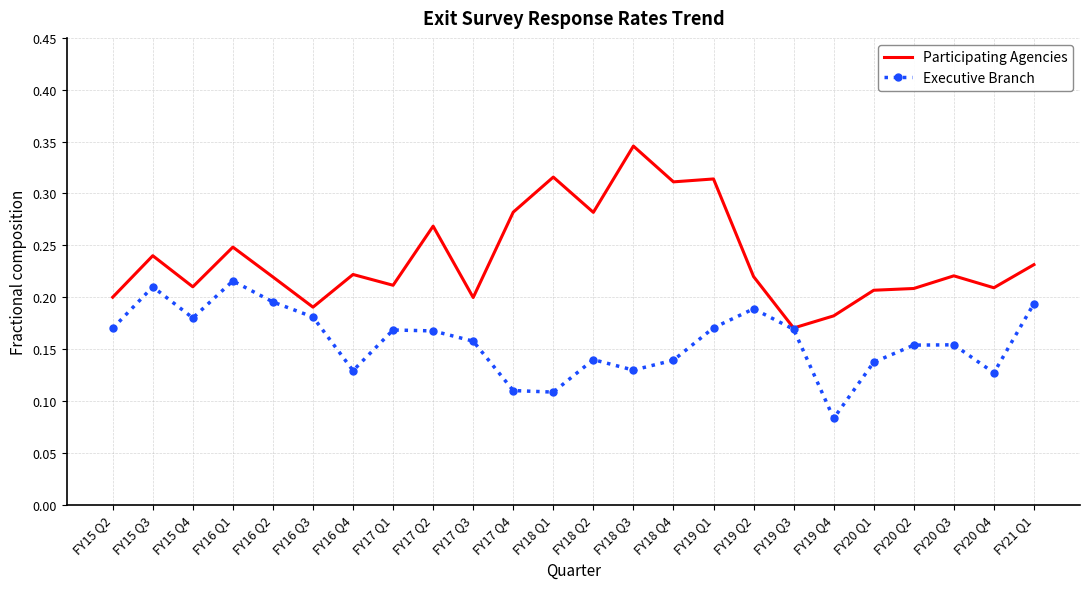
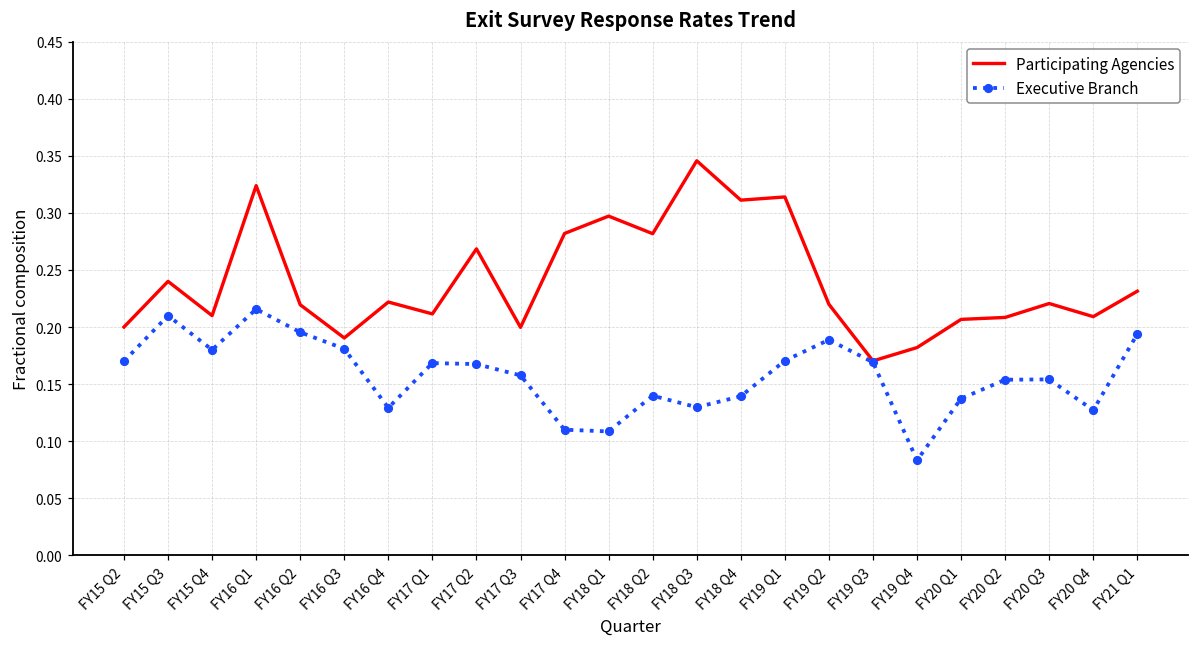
  {
    "Participating Agencies": {
      "FY15 Q2": 0.200,
      "FY15 Q3": 0.240,
      "FY15 Q4": 0.210,
-     "FY16 Q1": 0.248,
+     "FY16 Q1": 0.324,
      "FY16 Q2": 0.220,
      "FY16 Q3": 0.190,
      "FY16 Q4": 0.222,
      "FY17 Q1": 0.212,
      "FY17 Q2": 0.269,
      "FY17 Q3": 0.200,
      "FY17 Q4": 0.282,
-     "FY18 Q1": 0.316,
+     "FY18 Q1": 0.297,
      "FY18 Q2": 0.282,
      "FY18 Q3": 0.346,
      "FY18 Q4": 0.311,
      "FY19 Q1": 0.314,
      "FY19 Q2": 0.220,
      "FY19 Q4": 0.182,
      "FY20 Q1": 0.207,
      "FY20 Q2": 0.208,
      "FY20 Q3": 0.221,
      "FY20 Q4": 0.209,
      "FY21 Q1": 0.231
    },
    "Executive Branch": {
      "FY15 Q2": 0.170,
      "FY15 Q3": 0.210,
      "FY15 Q4": 0.180,
      "FY16 Q1": 0.216,
      "FY16 Q2": 0.195,
      "FY16 Q3": 0.181,
      "FY16 Q4": 0.129,
      "FY17 Q1": 0.168,
      "FY17 Q2": 0.168,
      "FY17 Q3": 0.158,
      "FY17 Q4": 0.110,
      "FY18 Q1": 0.109,
      "FY18 Q2": 0.140,
      "FY18 Q3": 0.130,
      "FY18 Q4": 0.139,
      "FY19 Q1": 0.171,
      "FY19 Q2": 0.189,
      "FY19 Q4": 0.083,
      "FY20 Q1": 0.137,
      "FY20 Q2": 0.154,
      "FY20 Q3": 0.154,
      "FY20 Q4": 0.127,
      "FY21 Q1": 0.194
    }
  }
